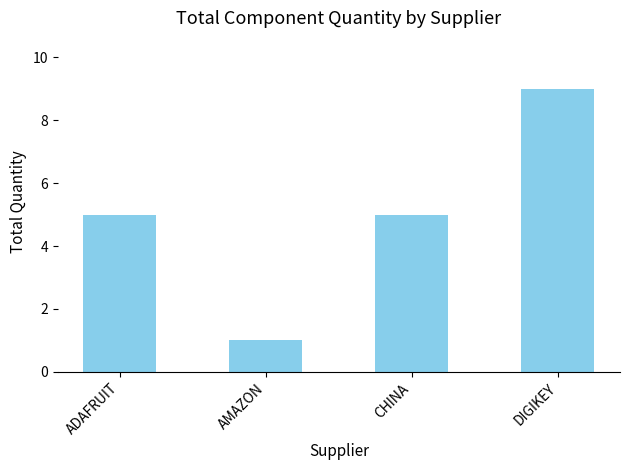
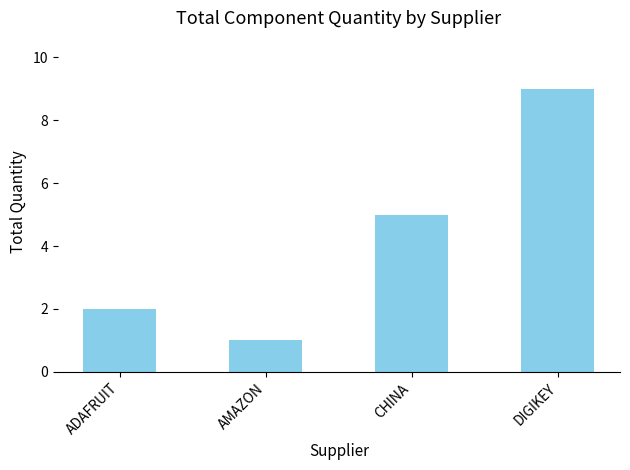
  {
-   "ADAFRUIT": 5,
+   "ADAFRUIT": 2,
    "AMAZON": 1,
    "CHINA": 5,
    "DIGIKEY": 9
  }
